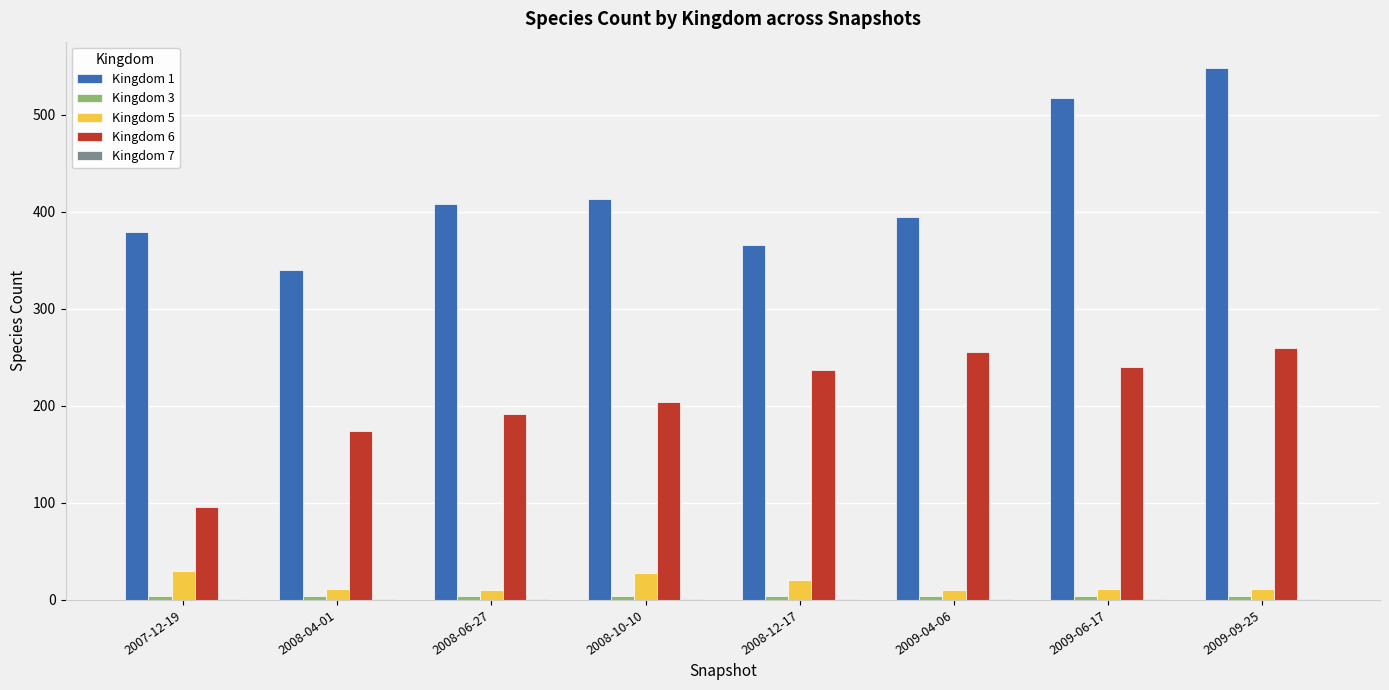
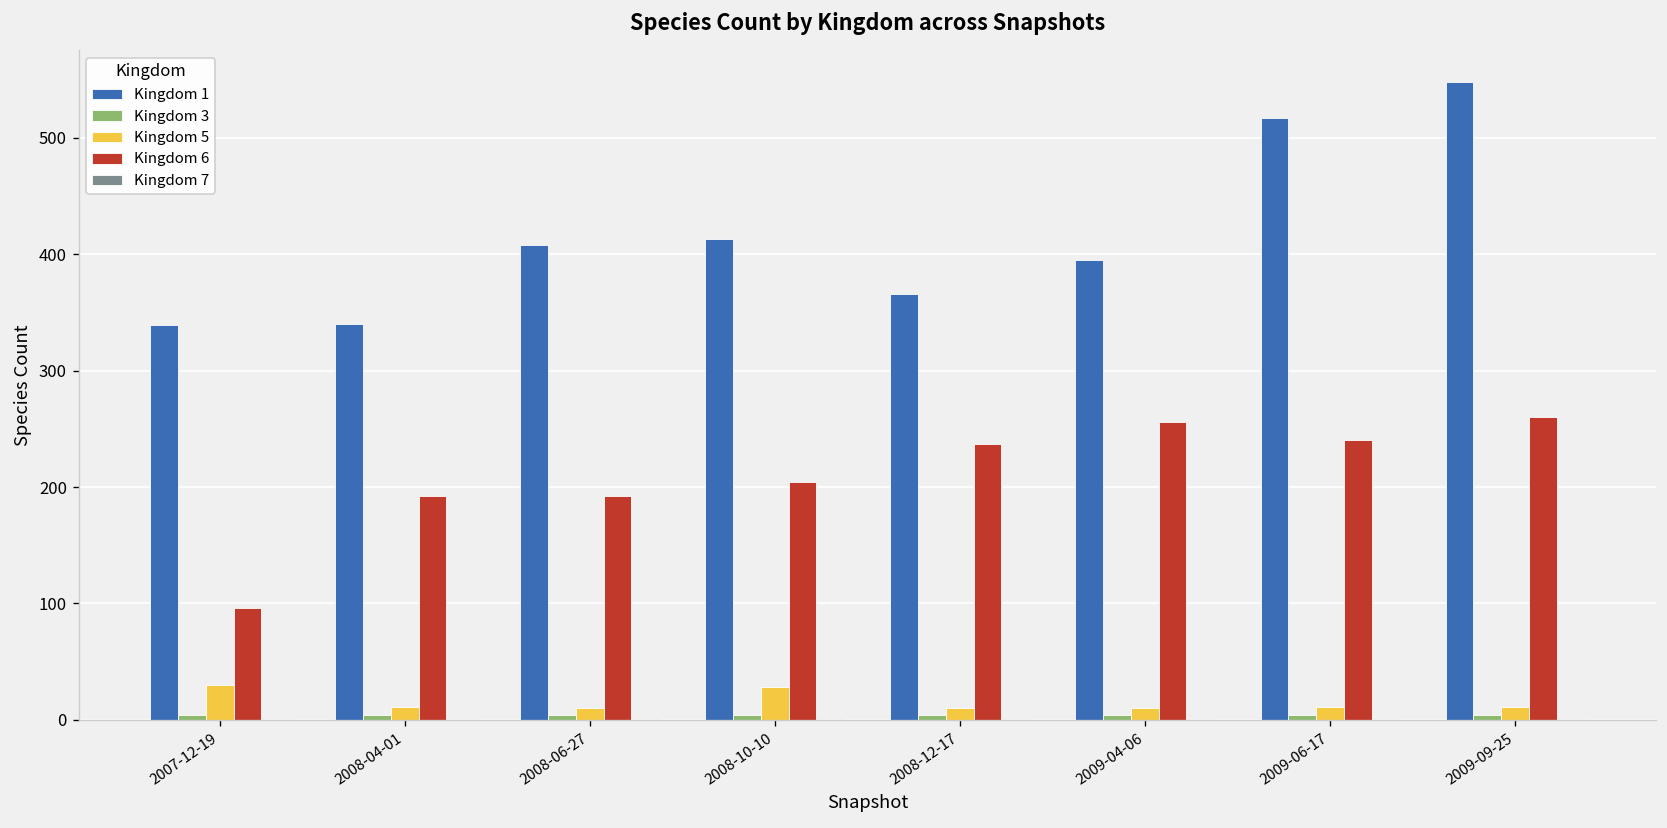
  {
    "Kingdom 1": {
-     "2007-12-19": 380,
+     "2007-12-19": 340,
      "2008-04-01": 340,
      "2008-06-27": 410,
      "2008-10-10": 410,
      "2008-12-17": 370,
      "2009-04-06": 400,
      "2009-06-17": 520,
      "2009-09-25": 550
    },
    "Kingdom 5": {
      "2007-12-19": 30,
      "2008-04-01": 10,
      "2008-06-27": 10,
      "2008-10-10": 30,
-     "2008-12-17": 20,
+     "2008-12-17": 10,
      "2009-04-06": 10,
      "2009-06-17": 10,
      "2009-09-25": 10
    },
    "Kingdom 6": {
      "2007-12-19": 100,
-     "2008-04-01": 170,
+     "2008-04-01": 190,
      "2008-06-27": 190,
      "2008-10-10": 200,
      "2008-12-17": 240,
      "2009-04-06": 260,
      "2009-06-17": 240,
      "2009-09-25": 260
    }
  }
